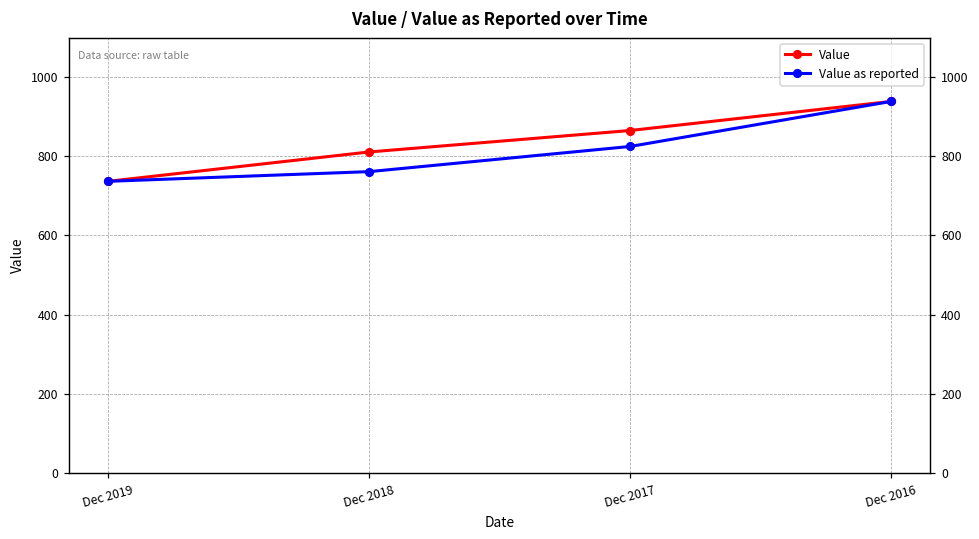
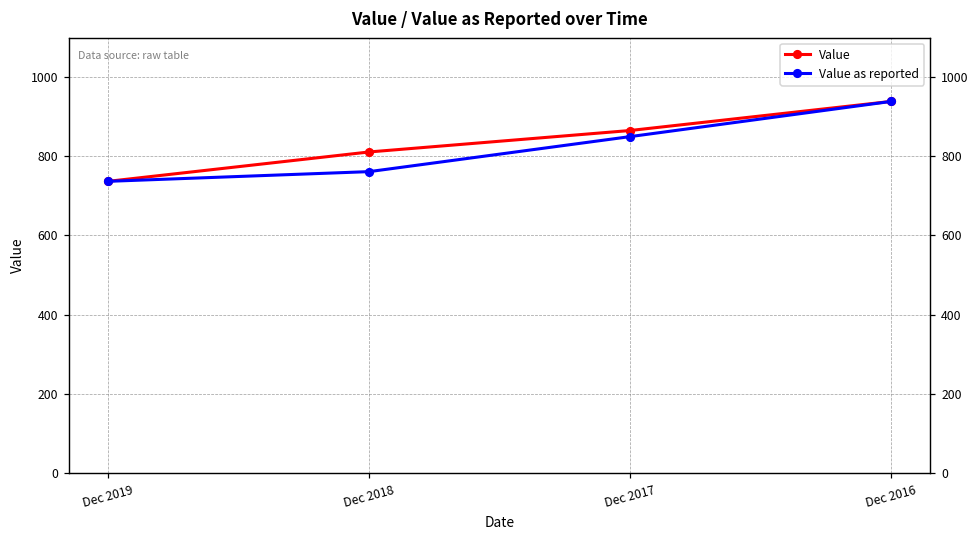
  {
    "Value": {
      "Dec 2018": 810,
      "Dec 2017": 870
    },
    "Value as reported": {
      "Dec 2018": 760,
-     "Dec 2017": 820
+     "Dec 2017": 850
    }
  }
